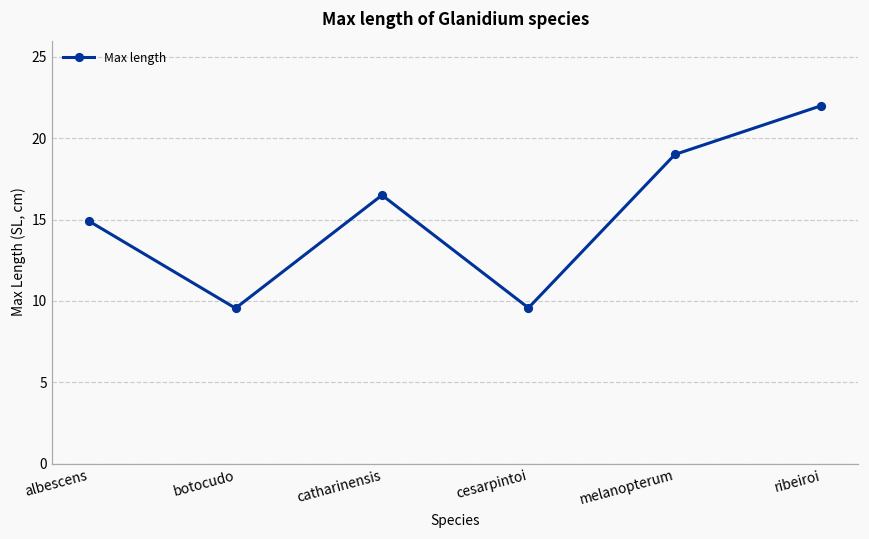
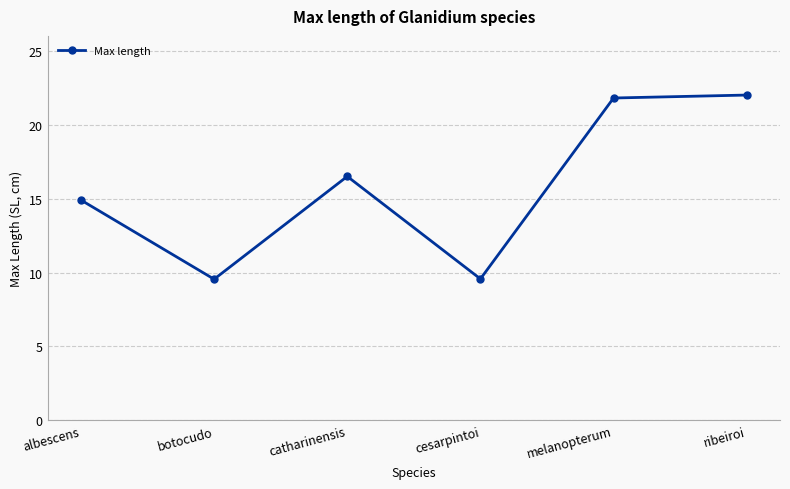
  {
    "albescens": 14.9,
    "botocudo": 9.6,
    "catharinensis": 16.5,
    "cesarpintoi": 9.6,
-   "melanopterum": 19.0,
+   "melanopterum": 21.8,
    "ribeiroi": 22.0
  }
